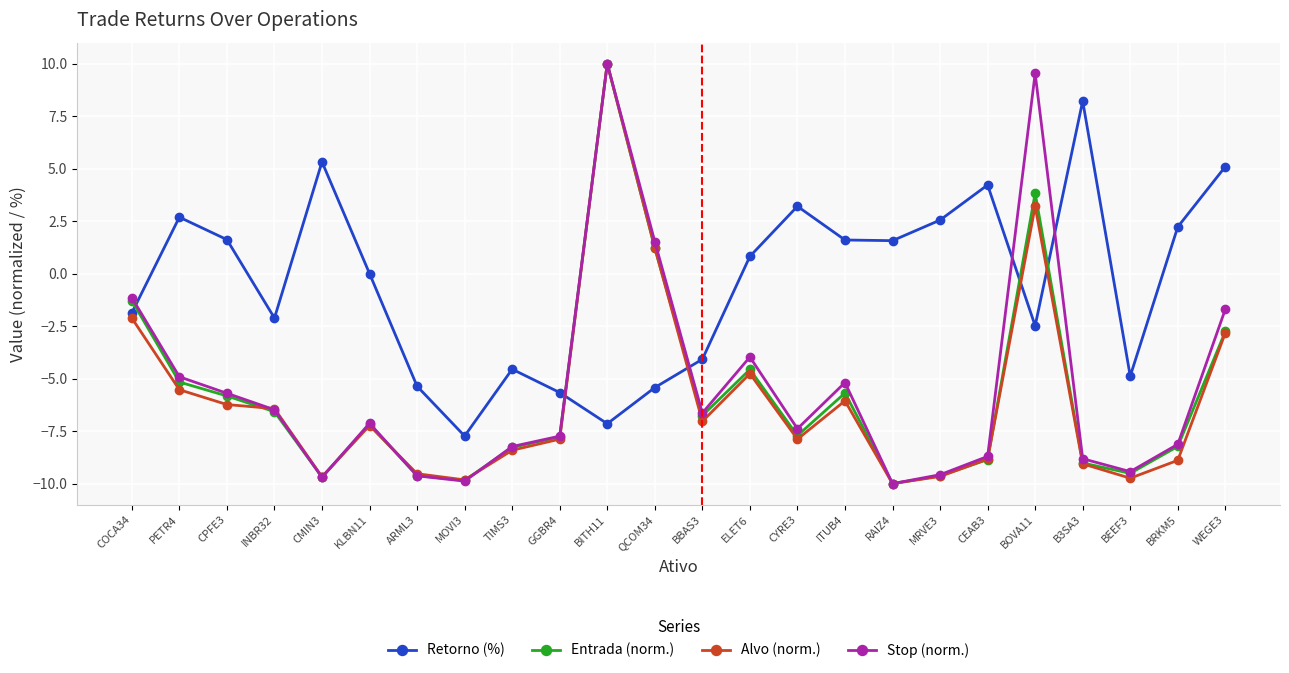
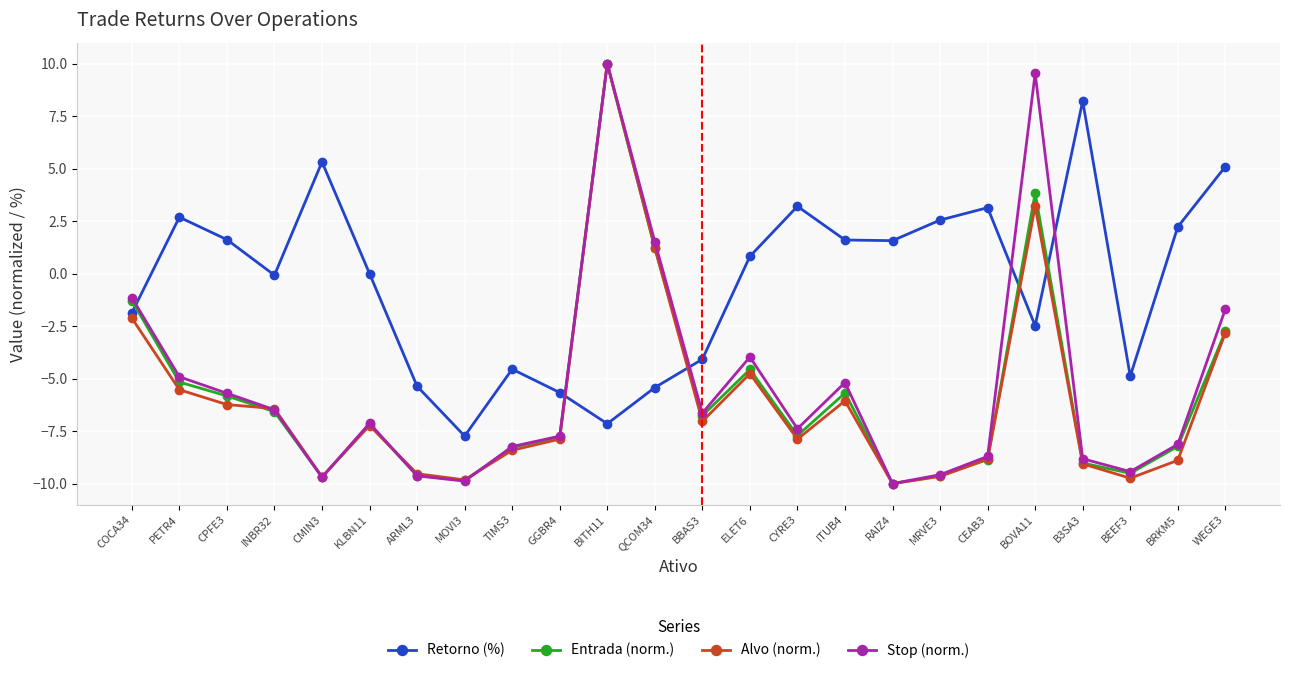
  {
    "Retorno (%)": {
      "COCA34": -1.9,
      "PETR4": 2.7,
      "CPFE3": 1.6,
-     "INBR32": -2.1,
+     "INBR32": -0.1,
      "CMIN3": 5.3,
      "KLBN11": 0.0,
      "ARML3": -5.4,
      "MOVI3": -7.7,
      "TIMS3": -4.6,
      "GGBR4": -5.7,
      "BITH11": -7.1,
      "QCOM34": -5.4,
      "BBAS3": -4.1,
      "ELET6": 0.8,
      "CYRE3": 3.2,
      "ITUB4": 1.6,
      "RAIZ4": 1.6,
      "MRVE3": 2.5,
-     "CEAB3": 4.2,
+     "CEAB3": 3.1,
      "BOVA11": -2.5,
      "B3SA3": 8.2,
      "BEEF3": -4.9,
      "BRKM5": 2.2,
      "WEGE3": 5.1
    },
    "Entrada (norm.)": {
      "COCA34": -1.3,
      "PETR4": -5.2,
      "CPFE3": -5.8,
      "BBAS3": -6.8,
      "ELET6": -4.6,
      "CYRE3": -7.7,
      "ITUB4": -5.7,
      "BOVA11": 3.8
    },
    "Alvo (norm.)": {
      "COCA34": -2.1,
      "PETR4": -5.5,
      "CPFE3": -6.2,
      "TIMS3": -8.4,
      "BBAS3": -7.0,
      "ELET6": -4.8,
      "CYRE3": -7.9,
      "ITUB4": -6.1,
      "BOVA11": 3.2,
      "BEEF3": -9.7,
      "BRKM5": -8.9
    },
    "Stop (norm.)": {
      "COCA34": -1.1,
      "PETR4": -4.9,
      "CPFE3": -5.7,
      "QCOM34": 1.5,
      "BBAS3": -6.6,
      "ELET6": -4.0,
      "CYRE3": -7.4,
      "ITUB4": -5.2,
      "CEAB3": -8.7,
      "BOVA11": 9.5,
      "B3SA3": -8.8,
      "WEGE3": -1.7
    }
  }
